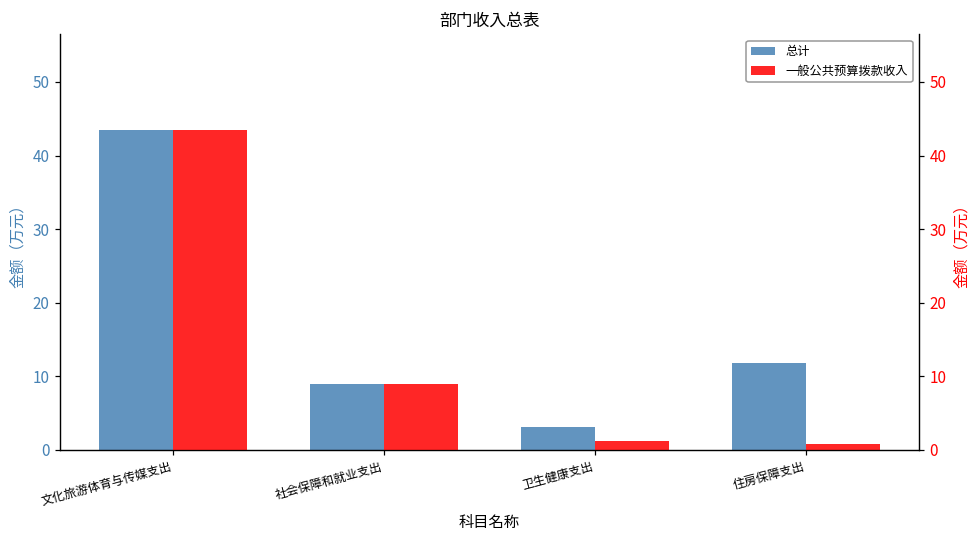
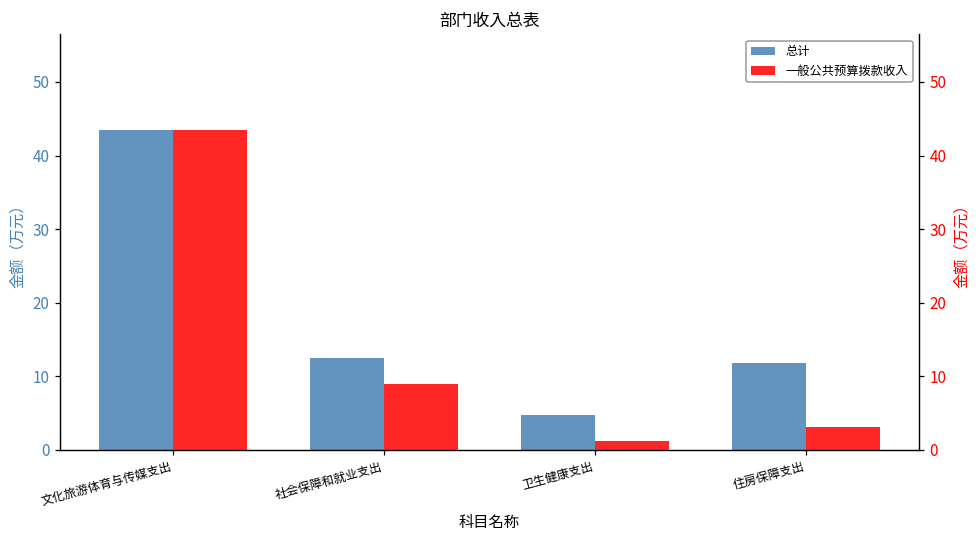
  {
    "总计": {
      "文化旅游体育与传媒支出": 43,
-     "社会保障和就业支出": 9,
-     "卫生健康支出": 3,
+     "社会保障和就业支出": 12,
+     "卫生健康支出": 5,
      "住房保障支出": 12
    },
    "一般公共预算拨款收入": {
      "文化旅游体育与传媒支出": 43,
      "社会保障和就业支出": 9,
      "卫生健康支出": 1,
-     "住房保障支出": 1
+     "住房保障支出": 3
    }
  }
